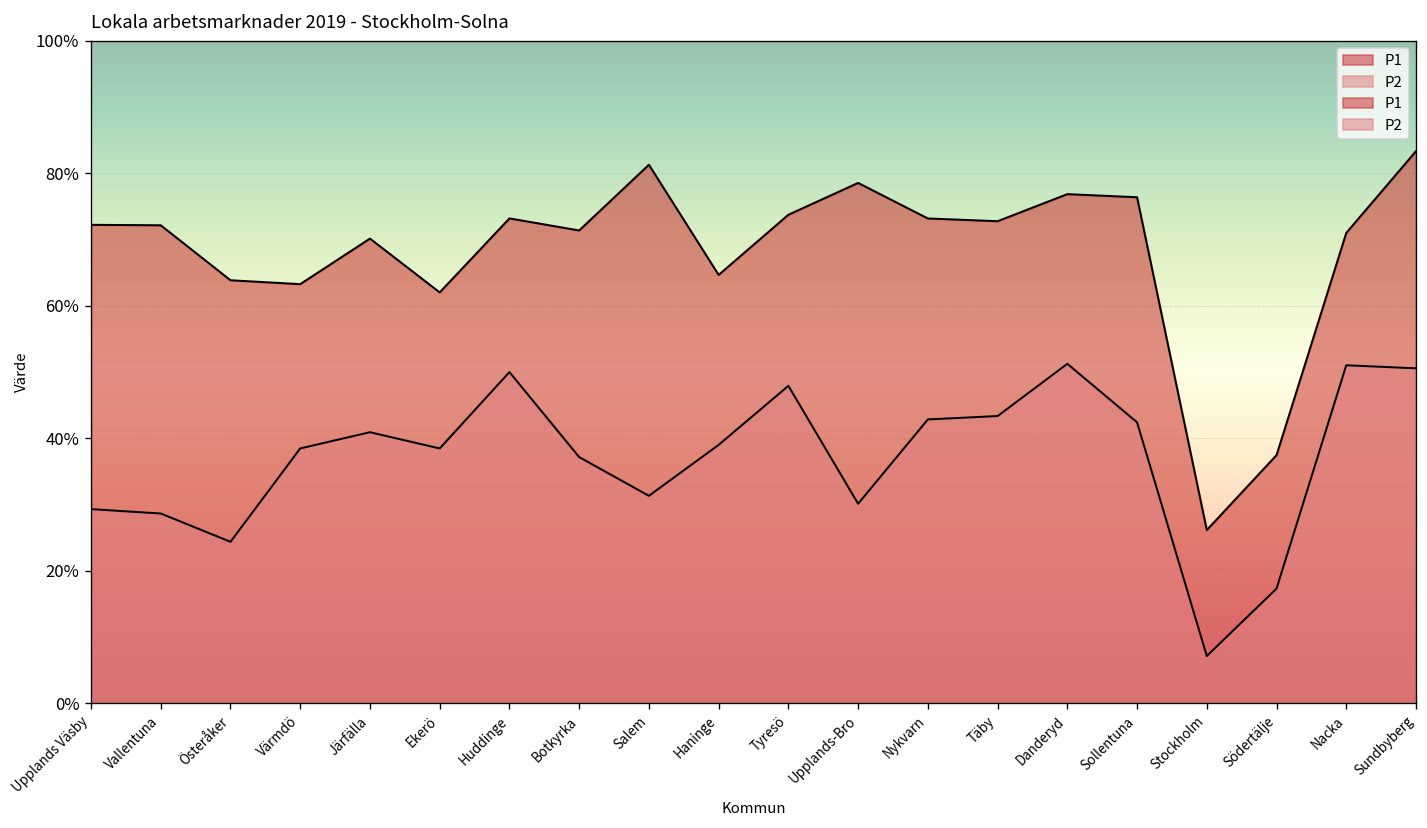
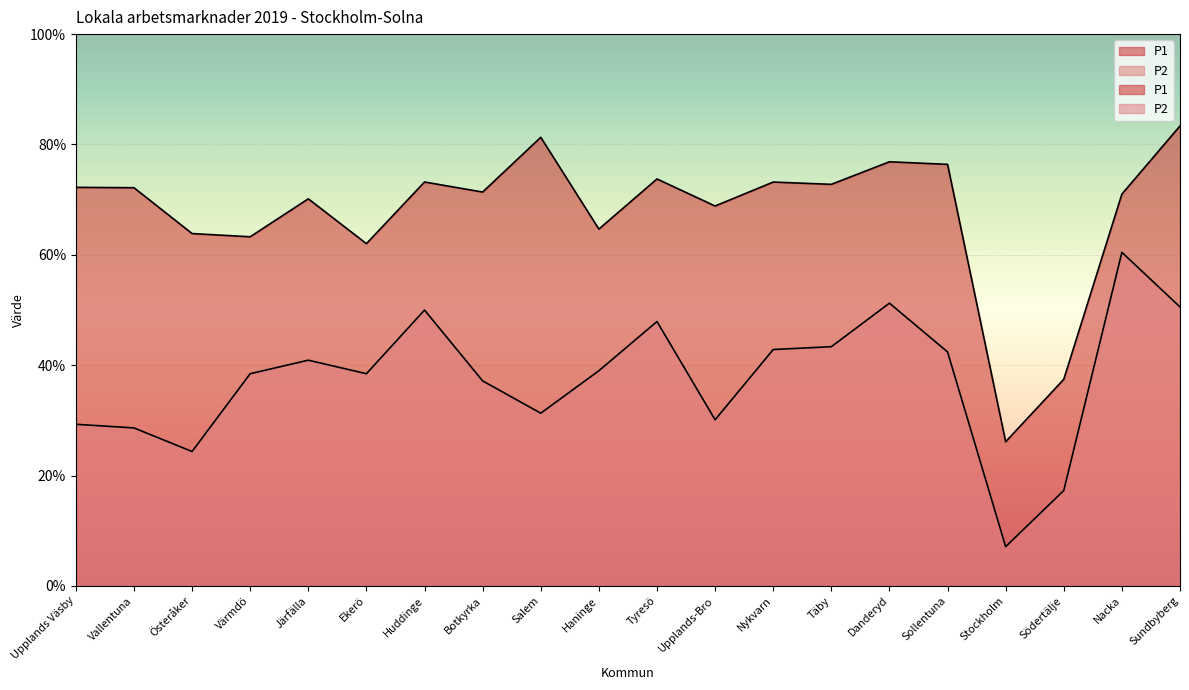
  {
    "P1": {
      "Upplands Väsby": "72%",
      "Vallentuna": "72%",
      "Österåker": "64%",
      "Värmdö": "63%",
      "Järfälla": "70%",
      "Ekerö": "62%",
      "Huddinge": "73%",
      "Botkyrka": "71%",
      "Salem": "81%",
      "Haninge": "65%",
      "Tyresö": "74%",
-     "Upplands-Bro": "79%",
+     "Upplands-Bro": "69%",
      "Nykvarn": "73%",
      "Täby": "73%",
      "Danderyd": "77%",
      "Sollentuna": "76%",
      "Stockholm": "26%",
      "Södertälje": "37%",
      "Nacka": "71%",
      "Sundbyberg": "83%"
    },
    "P2": {
      "Upplands Väsby": "29%",
      "Vallentuna": "29%",
      "Österåker": "24%",
      "Värmdö": "38%",
      "Järfälla": "41%",
      "Ekerö": "38%",
      "Huddinge": "50%",
      "Botkyrka": "37%",
      "Salem": "31%",
      "Haninge": "39%",
      "Tyresö": "48%",
      "Upplands-Bro": "30%",
      "Nykvarn": "43%",
      "Täby": "43%",
      "Danderyd": "51%",
      "Sollentuna": "42%",
      "Stockholm": "7%",
      "Södertälje": "17%",
-     "Nacka": "51%",
+     "Nacka": "60%",
      "Sundbyberg": "51%"
    }
  }
